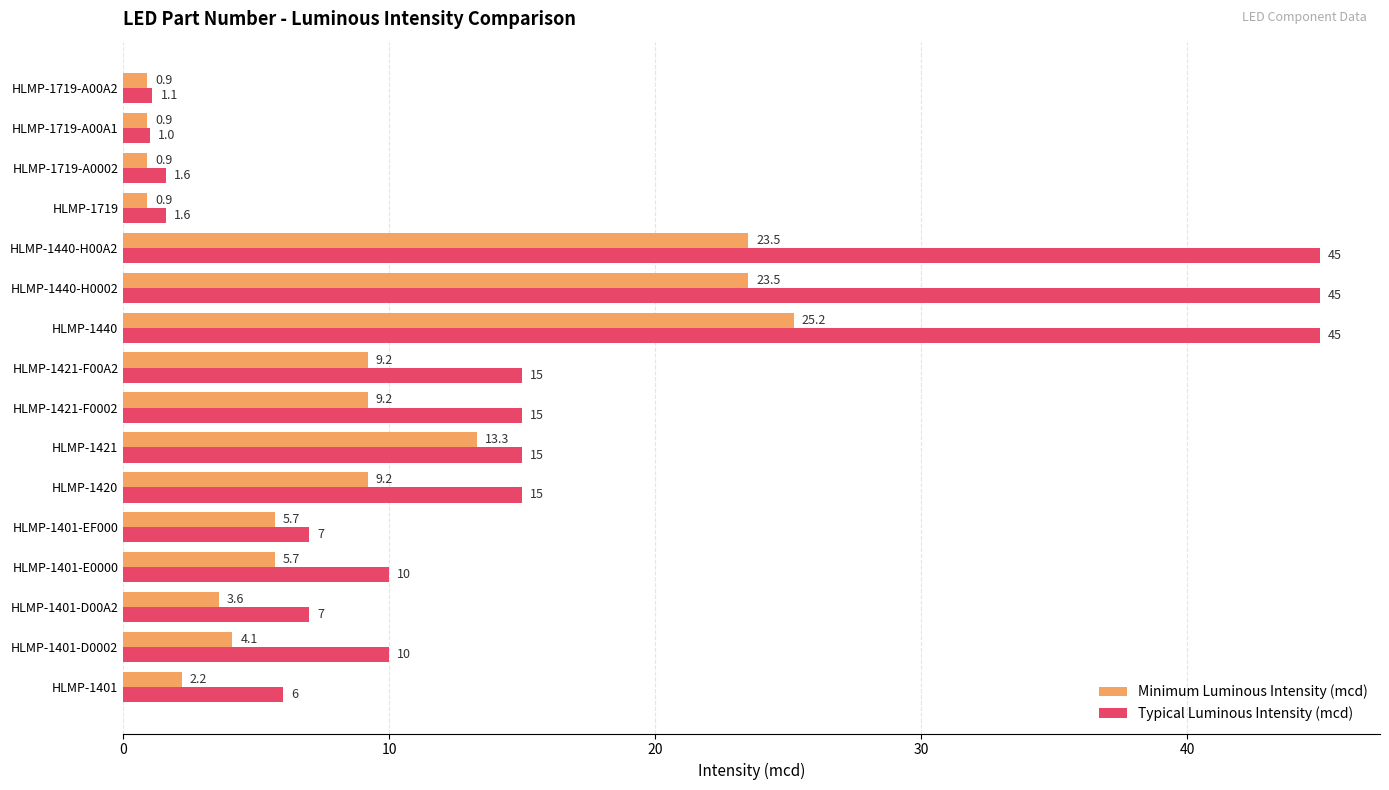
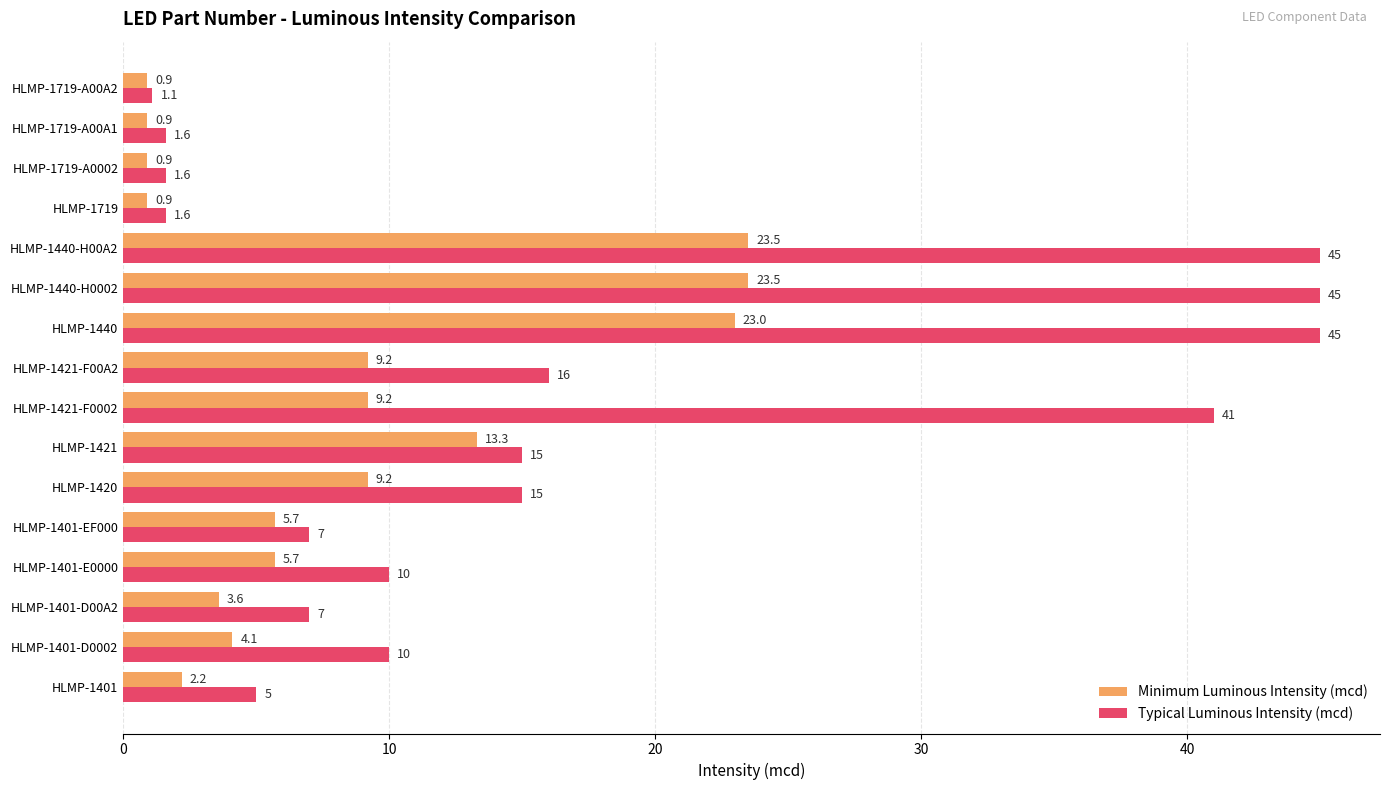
  {
    "Minimum Luminous Intensity (mcd)": {
      "HLMP-1719-A00A2": 0.9,
      "HLMP-1719-A00A1": 0.9,
      "HLMP-1719-A0002": 0.9,
      "HLMP-1719": 0.9,
      "HLMP-1440-H00A2": 23.5,
      "HLMP-1440-H0002": 23.5,
-     "HLMP-1440": 25.2,
+     "HLMP-1440": 23.0,
      "HLMP-1421-F00A2": 9.2,
      "HLMP-1421-F0002": 9.2,
      "HLMP-1421": 13.3,
      "HLMP-1420": 9.2,
      "HLMP-1401-EF000": 5.7,
      "HLMP-1401-E0000": 5.7,
      "HLMP-1401-D00A2": 3.6,
      "HLMP-1401-D0002": 4.1,
      "HLMP-1401": 2.2
    },
    "Typical Luminous Intensity (mcd)": {
      "HLMP-1719-A00A2": 1.1,
-     "HLMP-1719-A00A1": 1.0,
+     "HLMP-1719-A00A1": 1.6,
      "HLMP-1719-A0002": 1.6,
      "HLMP-1719": 1.6,
      "HLMP-1440-H00A2": 45,
      "HLMP-1440-H0002": 45,
      "HLMP-1440": 45,
-     "HLMP-1421-F00A2": 15,
-     "HLMP-1421-F0002": 15,
+     "HLMP-1421-F00A2": 16,
+     "HLMP-1421-F0002": 41,
      "HLMP-1421": 15,
      "HLMP-1420": 15,
      "HLMP-1401-EF000": 7,
      "HLMP-1401-E0000": 10,
      "HLMP-1401-D00A2": 7,
      "HLMP-1401-D0002": 10,
-     "HLMP-1401": 6
+     "HLMP-1401": 5
    }
  }
